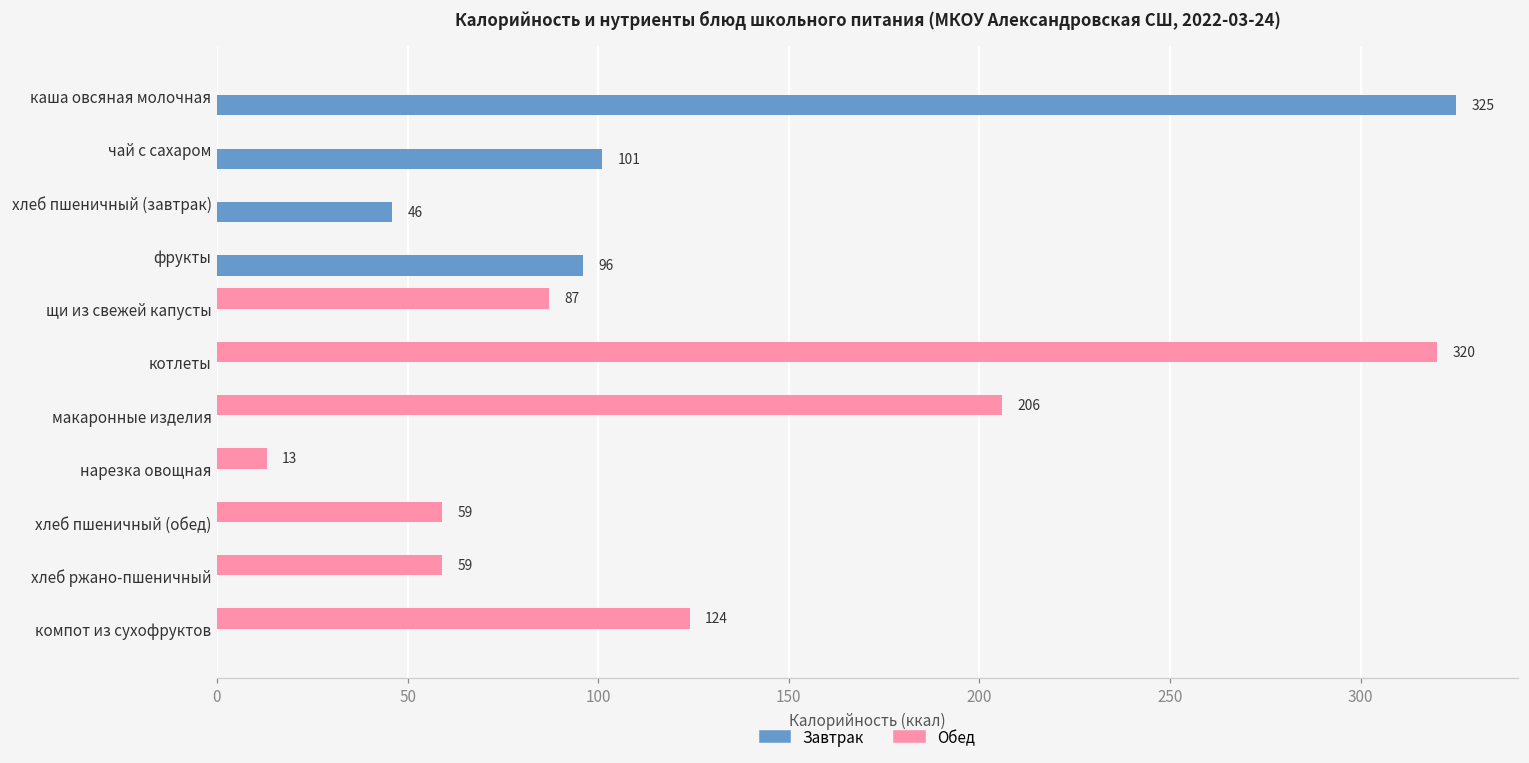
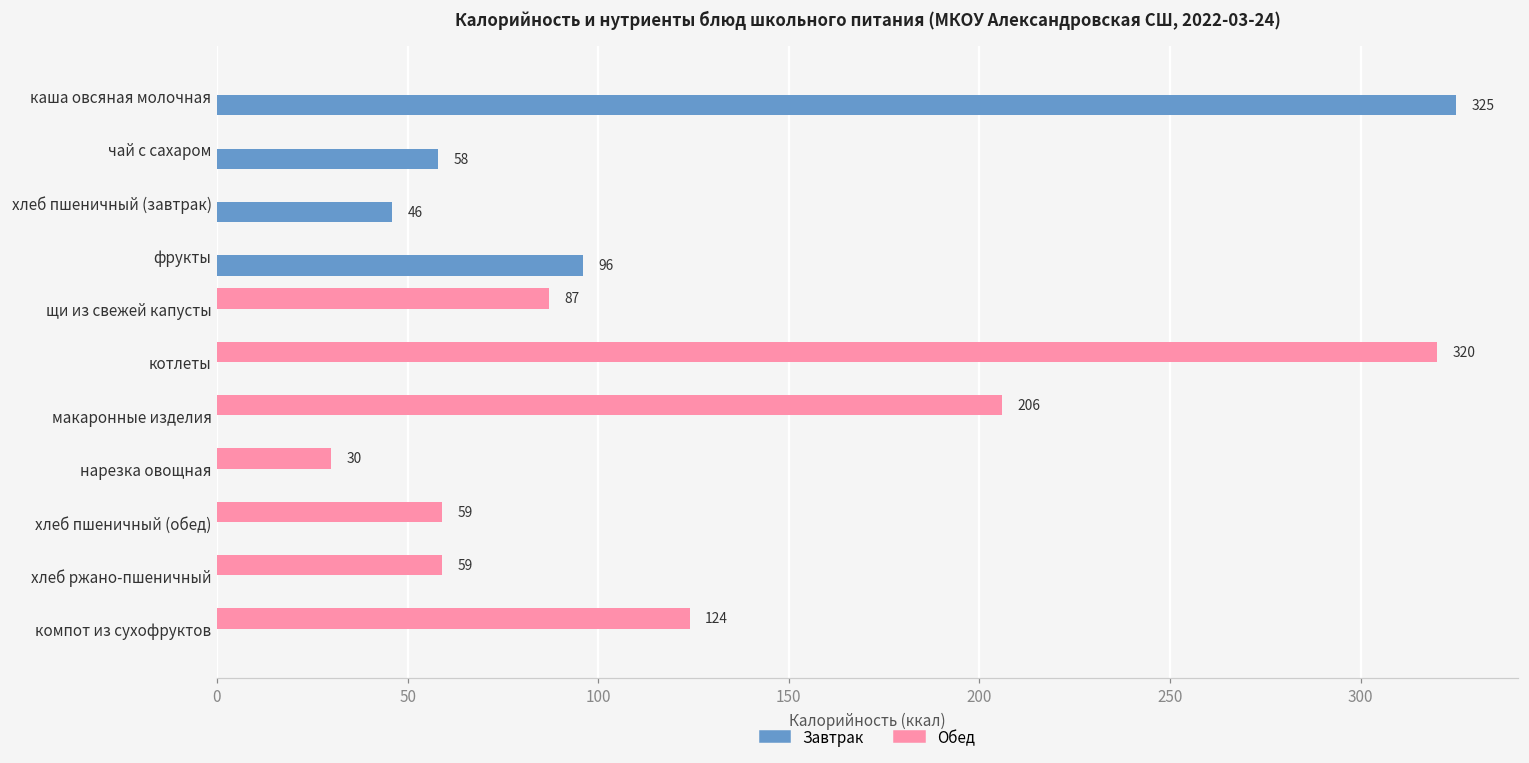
  {
    "Завтрак": {
      "каша овсяная молочная": 325,
-     "чай с сахаром": 101,
+     "чай с сахаром": 58,
      "хлеб пшеничный (завтрак)": 46,
      "фрукты": 96
    },
    "Обед": {
      "щи из свежей капусты": 87,
      "котлеты": 320,
      "макаронные изделия": 206,
-     "нарезка овощная": 13,
+     "нарезка овощная": 30,
      "хлеб пшеничный (обед)": 59,
      "хлеб ржано-пшеничный": 59,
      "компот из сухофруктов": 124
    }
  }
